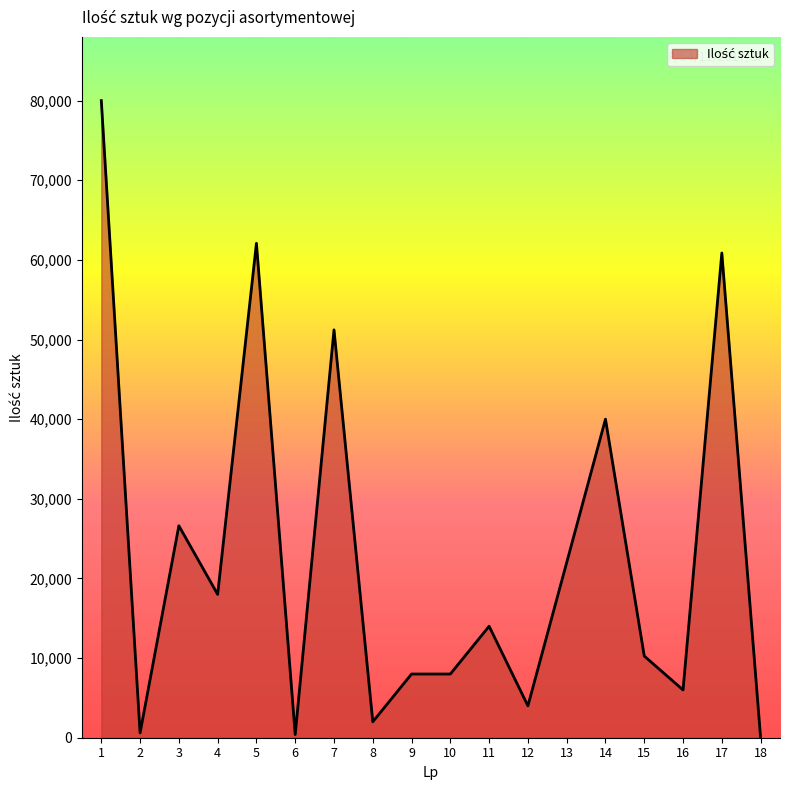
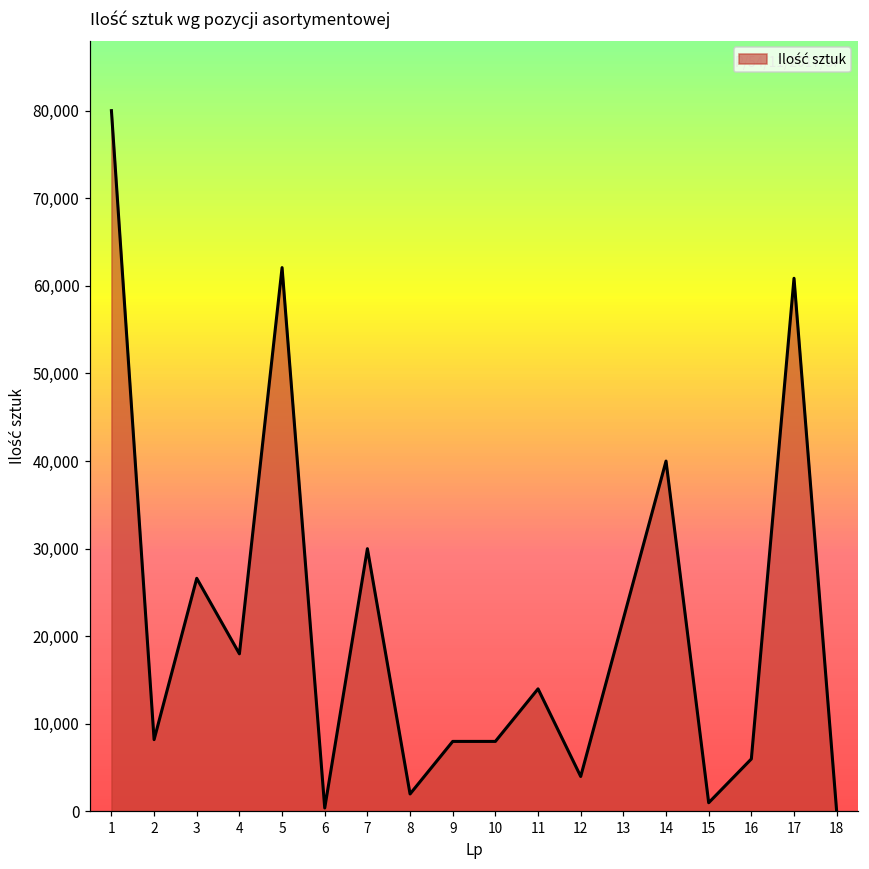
  {
    "1": "80,000",
-   "2": "1,000",
+   "2": "8,000",
    "3": "27,000",
    "4": "18,000",
    "5": "62,000",
    "6": "0",
-   "7": "51,000",
+   "7": "30,000",
    "8": "2,000",
    "9": "8,000",
    "10": "8,000",
    "11": "14,000",
    "12": "4,000",
    "13": "22,000",
    "14": "40,000",
-   "15": "10,000",
+   "15": "1,000",
    "16": "6,000",
    "17": "61,000",
    "18": "0"
  }
